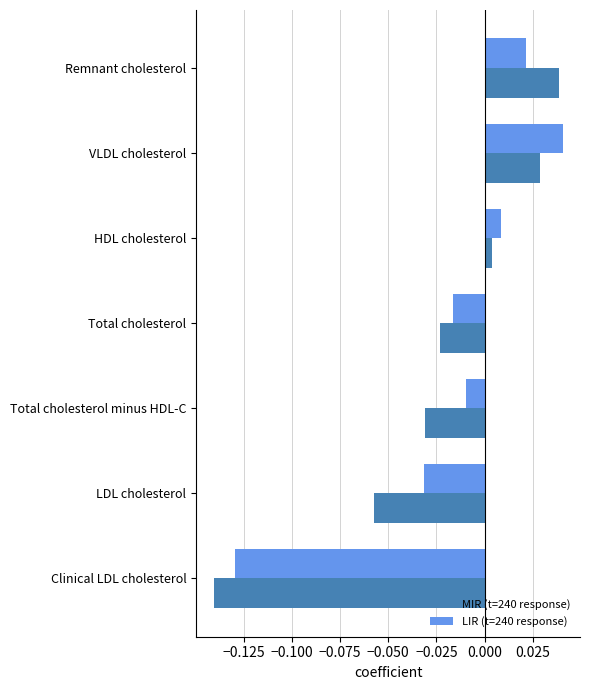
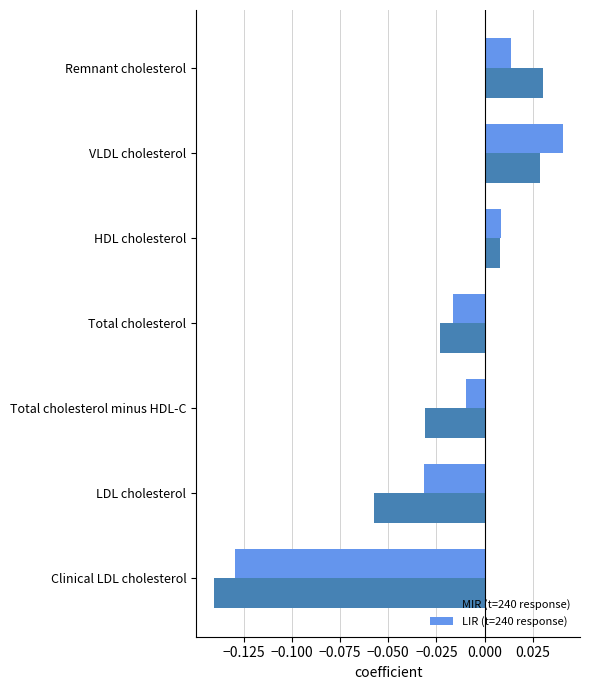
  {
    "MIR (t=240 response)": {
-     "Remnant cholesterol": 0.038,
+     "Remnant cholesterol": 0.031,
      "VLDL cholesterol": 0.029,
-     "HDL cholesterol": 0.004,
+     "HDL cholesterol": 0.008,
      "Total cholesterol": -0.023,
      "Total cholesterol minus HDL-C": -0.031,
      "LDL cholesterol": -0.057,
      "Clinical LDL cholesterol": -0.140
    },
    "LIR (t=240 response)": {
-     "Remnant cholesterol": 0.022,
+     "Remnant cholesterol": 0.014,
      "VLDL cholesterol": 0.040,
      "HDL cholesterol": 0.008,
      "Total cholesterol": -0.016,
      "Total cholesterol minus HDL-C": -0.010,
      "LDL cholesterol": -0.031,
      "Clinical LDL cholesterol": -0.129
    }
  }
